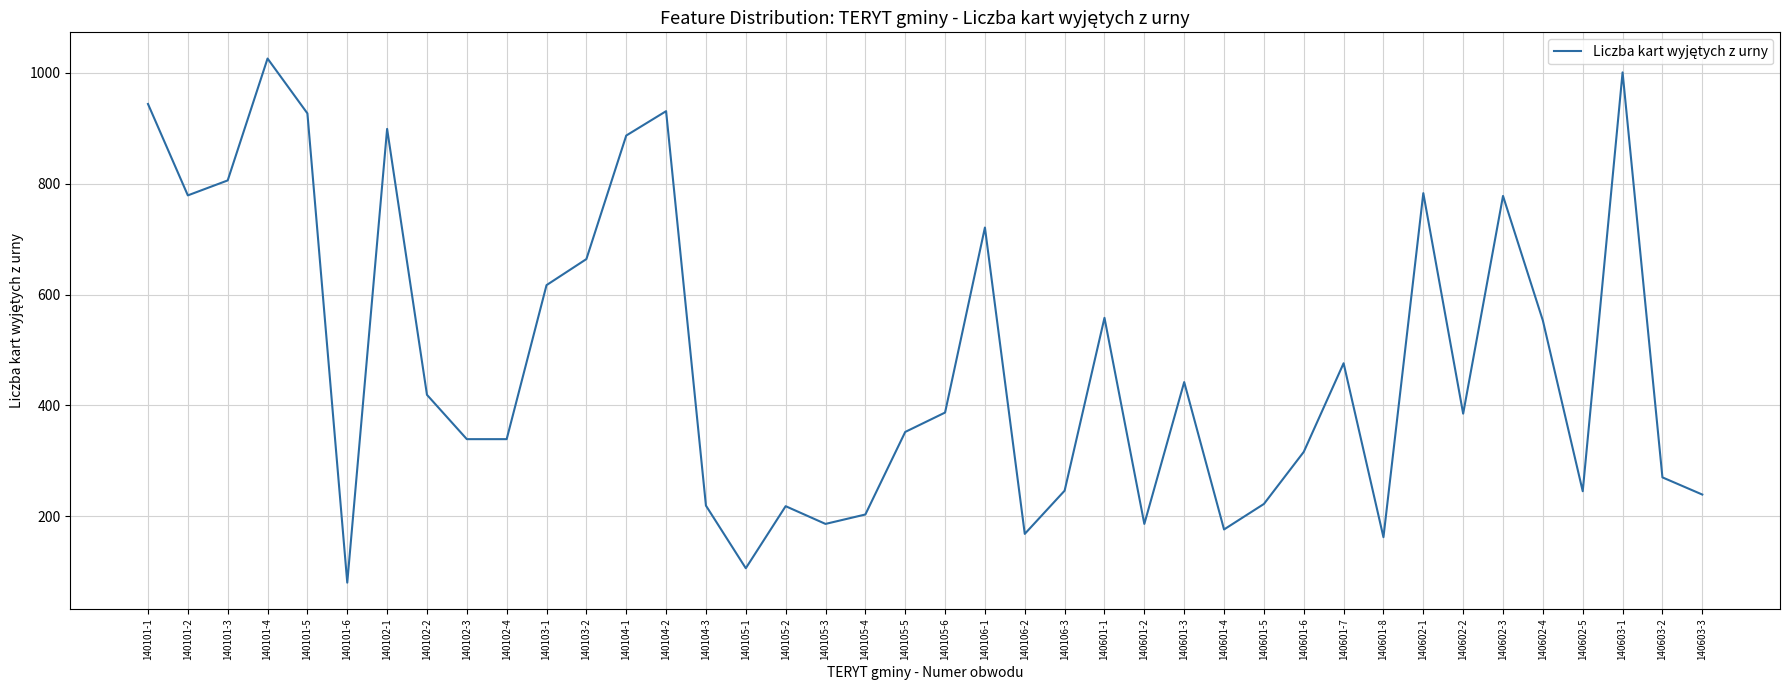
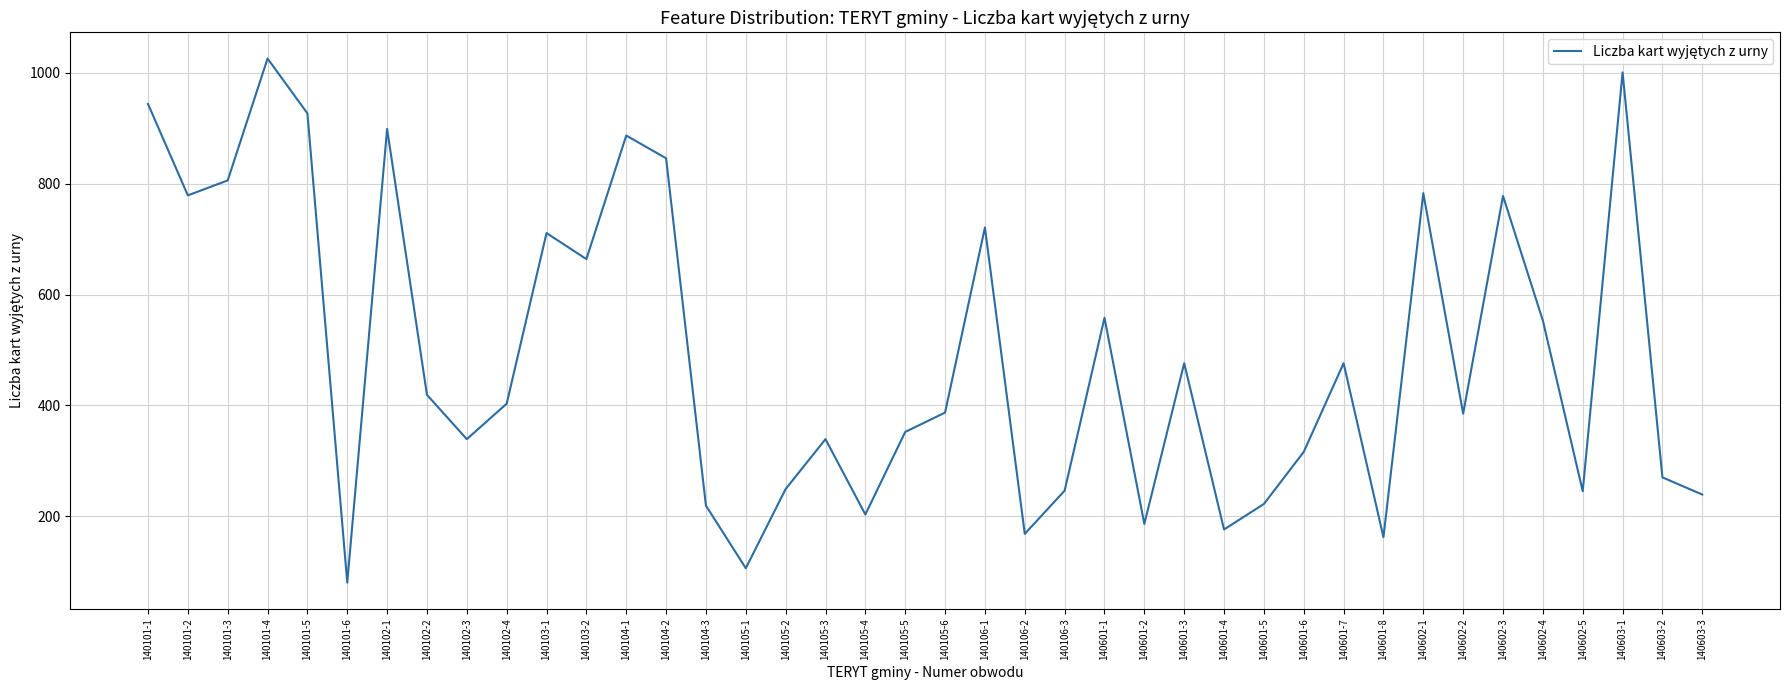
  {
    "140101-1": 940,
    "140101-2": 780,
    "140101-3": 810,
    "140101-4": 1030,
    "140101-5": 930,
    "140101-6": 80,
    "140102-1": 900,
    "140102-2": 420,
    "140102-3": 340,
-   "140102-4": 340,
-   "140103-1": 620,
+   "140102-4": 400,
+   "140103-1": 710,
    "140103-2": 660,
    "140104-1": 890,
-   "140104-2": 930,
+   "140104-2": 850,
    "140104-3": 220,
    "140105-1": 110,
-   "140105-2": 220,
-   "140105-3": 190,
+   "140105-2": 250,
+   "140105-3": 340,
    "140105-4": 200,
    "140105-5": 350,
    "140105-6": 390,
    "140106-1": 720,
    "140106-2": 170,
    "140106-3": 250,
    "140601-1": 560,
    "140601-2": 190,
-   "140601-3": 440,
+   "140601-3": 480,
    "140601-4": 180,
    "140601-5": 220,
    "140601-6": 320,
    "140601-7": 480,
    "140601-8": 160,
    "140602-1": 780,
    "140602-2": 390,
    "140602-3": 780,
    "140602-4": 550,
    "140602-5": 250,
    "140603-1": 1000,
    "140603-2": 270,
    "140603-3": 240
  }
